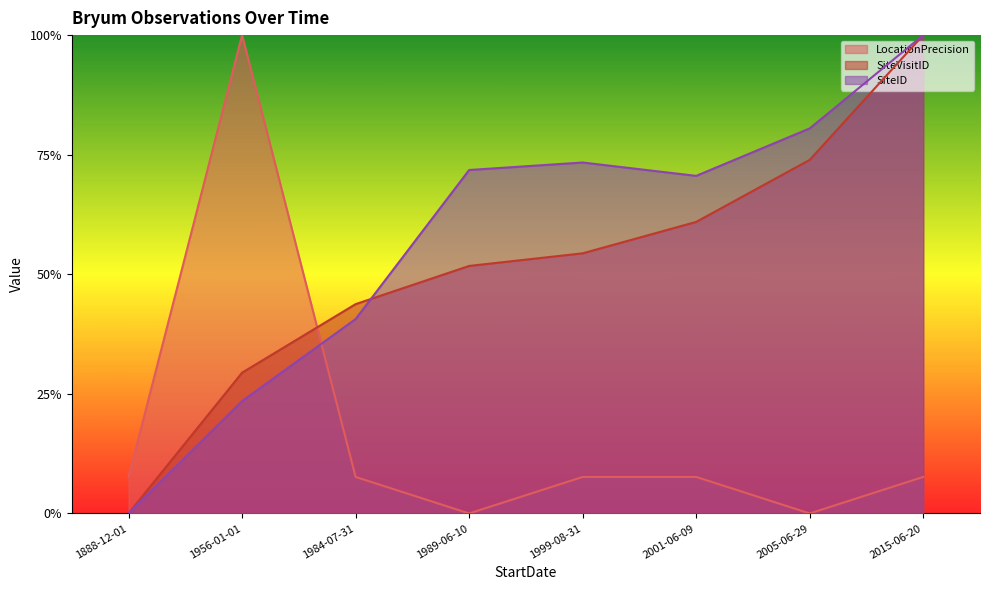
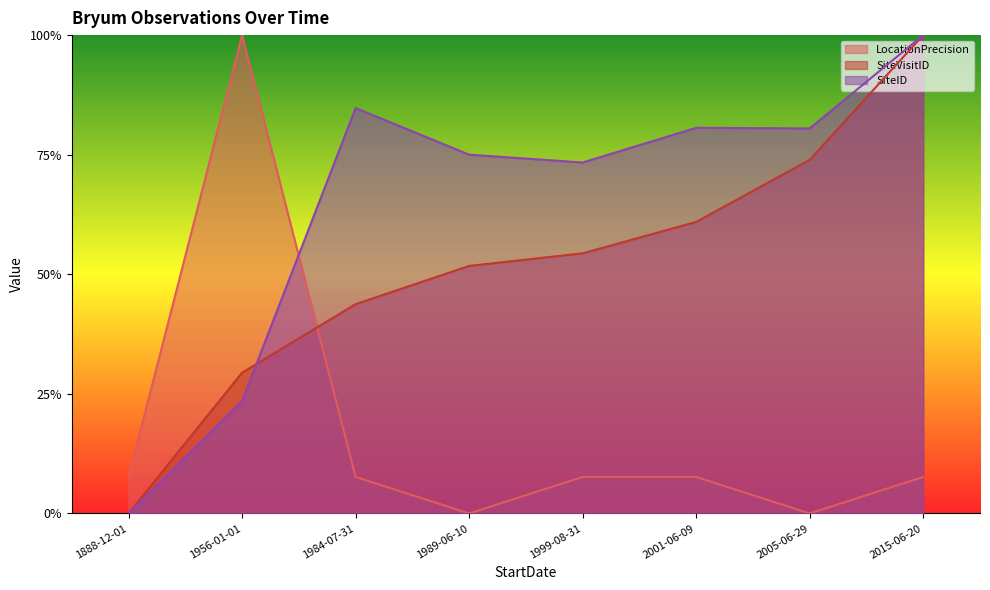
  {
    "SiteID": {
      "1956-01-01": "23%",
-     "1984-07-31": "41%",
-     "1989-06-10": "72%",
+     "1984-07-31": "85%",
+     "1989-06-10": "75%",
      "1999-08-31": "73%",
-     "2001-06-09": "71%",
+     "2001-06-09": "81%",
      "2005-06-29": "80%"
    }
  }
